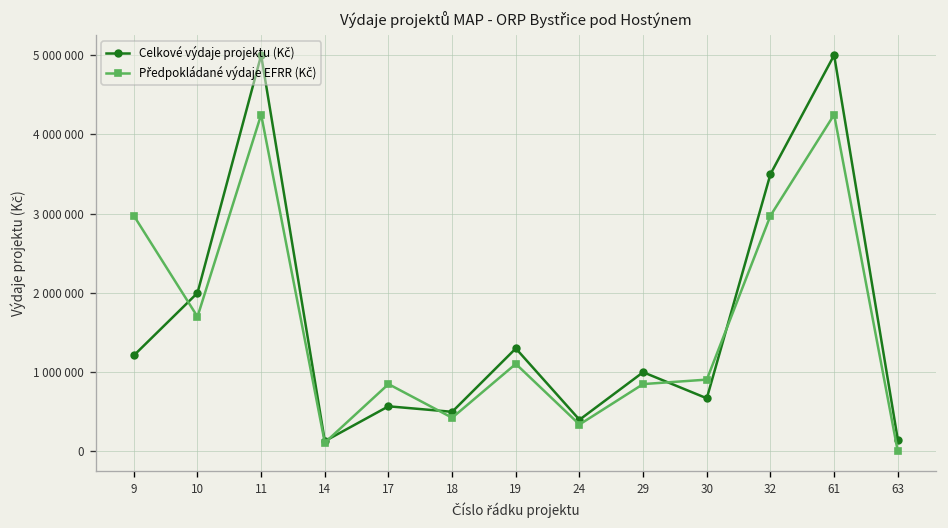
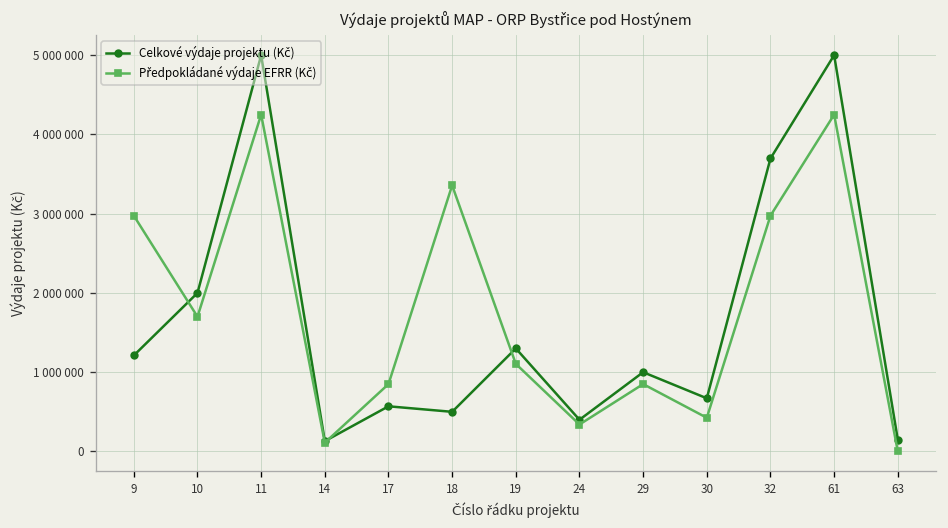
  {
    "Celkové výdaje projektu (Kč)": {
      "9": 1200000,
      "10": 2000000,
      "17": 600000,
      "18": 500000,
      "19": 1300000,
      "24": 400000,
      "29": 1000000,
      "30": 700000,
-     "32": 3500000,
+     "32": 3700000,
      "61": 5000000,
      "63": 100000
    },
    "Předpokládané výdaje EFRR (Kč)": {
      "9": 3000000,
      "10": 1700000,
      "11": 4300000,
      "17": 900000,
-     "18": 400000,
+     "18": 3400000,
      "19": 1100000,
      "24": 300000,
      "29": 900000,
-     "30": 900000,
+     "30": 400000,
      "32": 3000000,
      "61": 4300000,
      "63": 0
    }
  }
